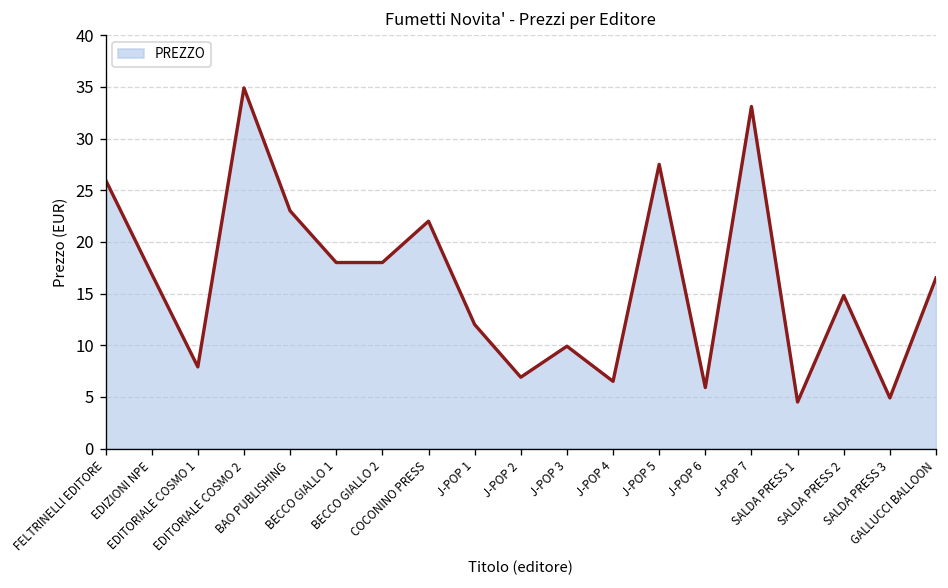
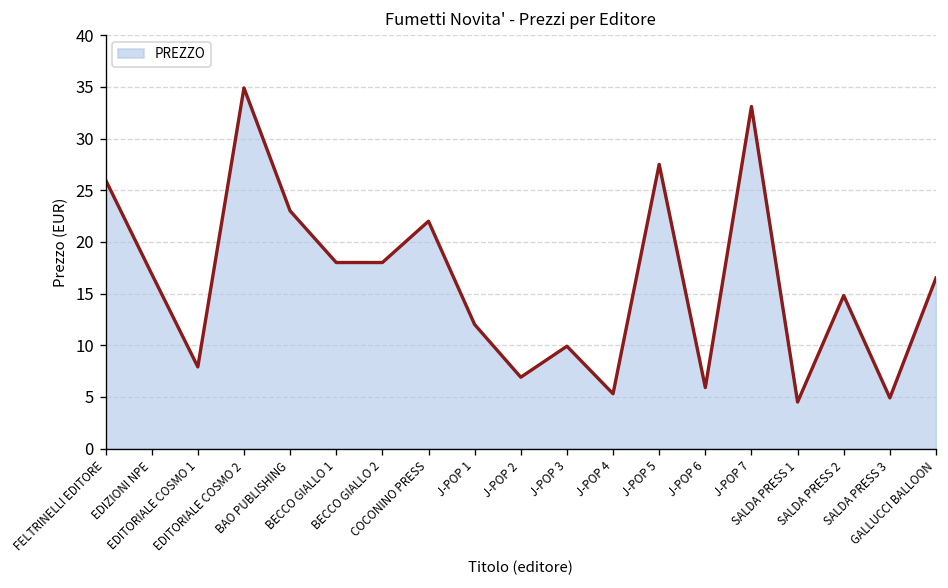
  {
    "FELTRINELLI EDITORE": 26,
    "EDIZIONI NPE": 17,
    "EDITORIALE COSMO 1": 8,
    "EDITORIALE COSMO 2": 35,
    "BAO PUBLISHING": 23,
    "BECCO GIALLO 1": 18,
    "BECCO GIALLO 2": 18,
    "COCONINO PRESS": 22,
    "J-POP 1": 12,
    "J-POP 2": 7,
    "J-POP 3": 10,
-   "J-POP 4": 7,
+   "J-POP 4": 5,
    "J-POP 5": 28,
    "J-POP 6": 6,
    "J-POP 7": 33,
    "SALDA PRESS 1": 5,
    "SALDA PRESS 2": 15,
    "SALDA PRESS 3": 5,
    "GALLUCCI BALLOON": 17
  }
